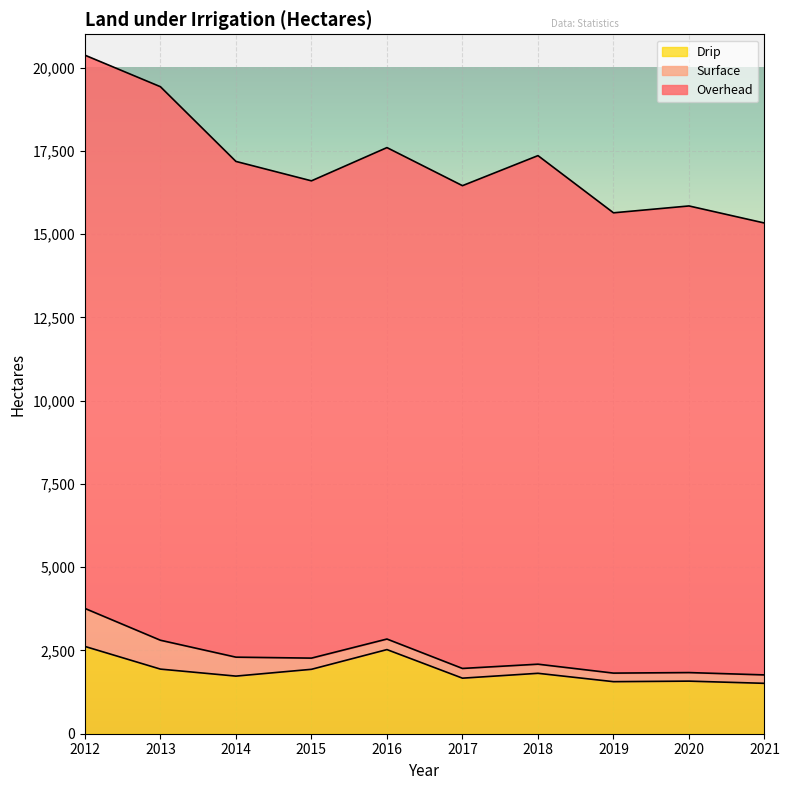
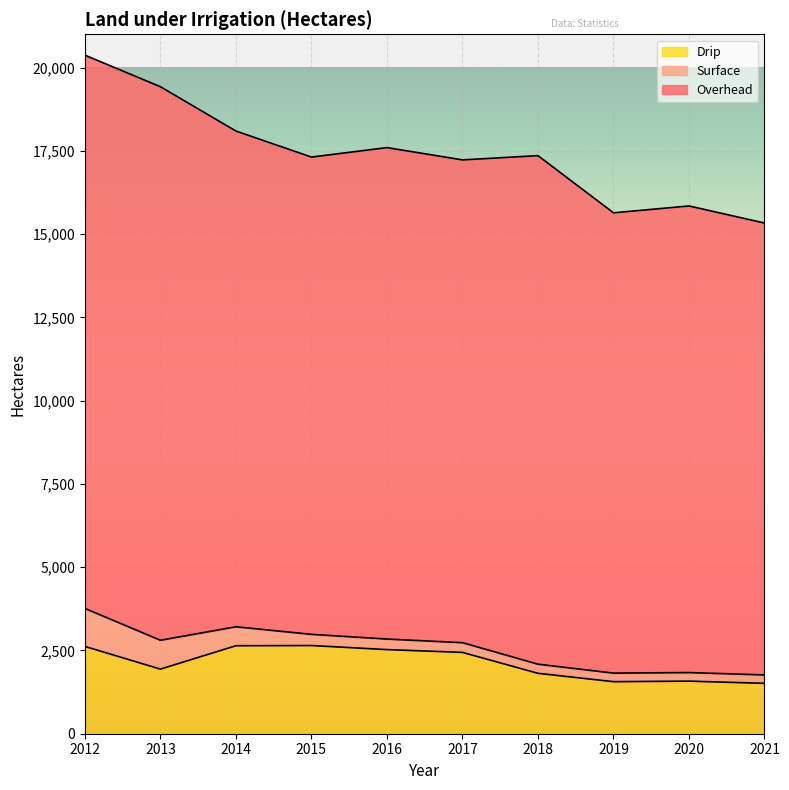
  {
    "Drip": {
      "2012": "2,600",
      "2013": "1,900",
-     "2014": "1,700",
-     "2015": "1,900",
+     "2014": "2,600",
+     "2015": "2,600",
      "2016": "2,500",
-     "2017": "1,700",
+     "2017": "2,400",
      "2018": "1,800",
      "2019": "1,600",
      "2020": "1,600",
      "2021": "1,500"
    }
  }
